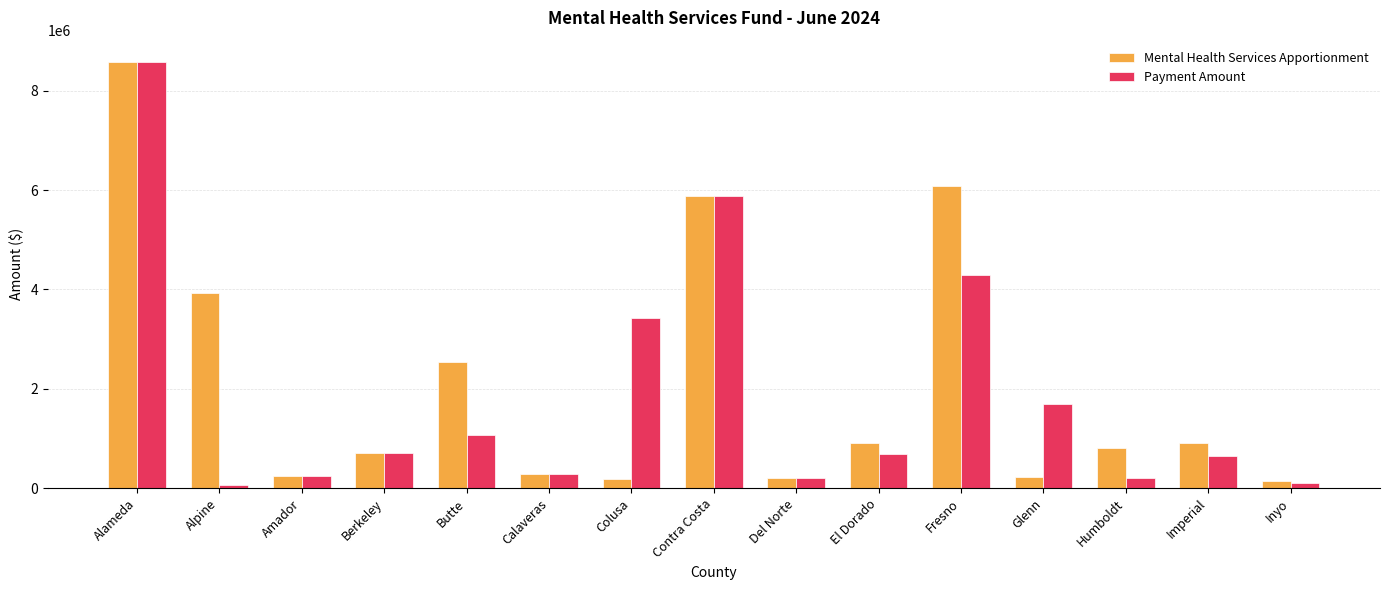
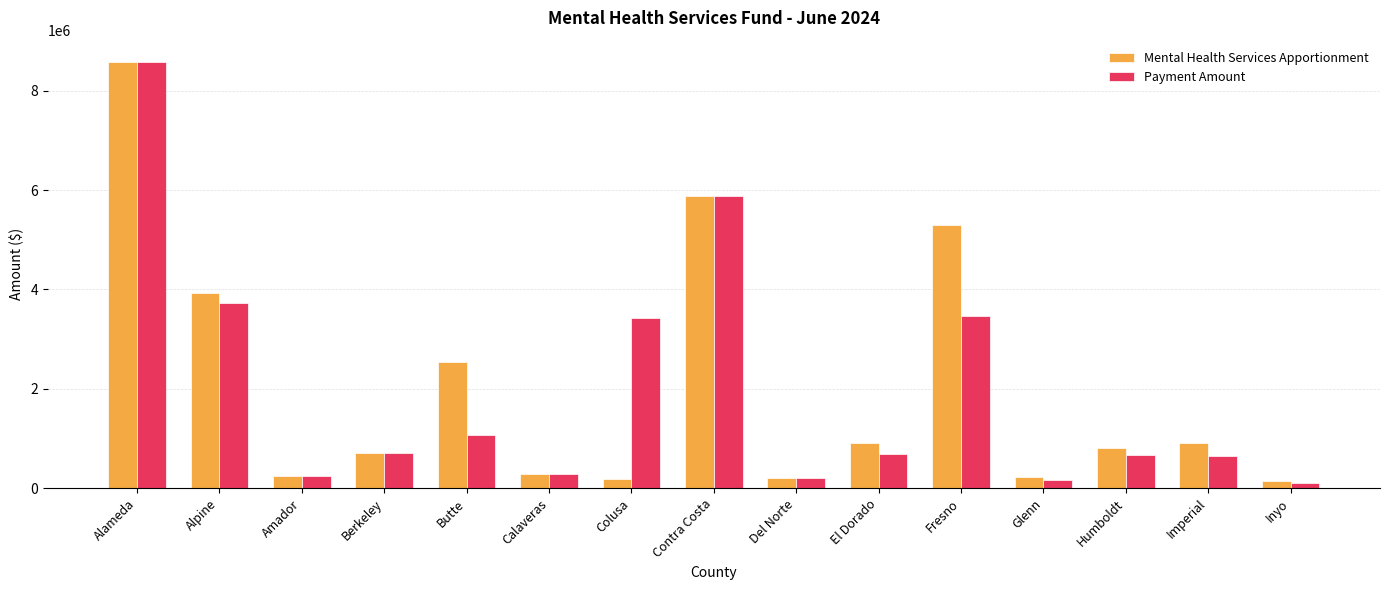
  {
    "Mental Health Services Apportionment": {
      "Alameda": 8600000,
      "Alpine": 3900000,
      "Amador": 200000,
      "Berkeley": 700000,
      "Butte": 2500000,
      "Calaveras": 300000,
      "Colusa": 200000,
      "Contra Costa": 5900000,
      "Del Norte": 200000,
      "El Dorado": 900000,
-     "Fresno": 6100000,
+     "Fresno": 5300000,
      "Glenn": 200000,
      "Humboldt": 800000,
      "Imperial": 900000,
      "Inyo": 100000
    },
    "Payment Amount": {
      "Alameda": 8600000,
-     "Alpine": 100000,
+     "Alpine": 3700000,
      "Amador": 200000,
      "Berkeley": 700000,
      "Butte": 1100000,
      "Calaveras": 300000,
      "Colusa": 3400000,
      "Contra Costa": 5900000,
      "Del Norte": 200000,
      "El Dorado": 700000,
-     "Fresno": 4300000,
-     "Glenn": 1700000,
-     "Humboldt": 200000,
+     "Fresno": 3500000,
+     "Glenn": 200000,
+     "Humboldt": 700000,
      "Imperial": 700000,
      "Inyo": 100000
    }
  }
